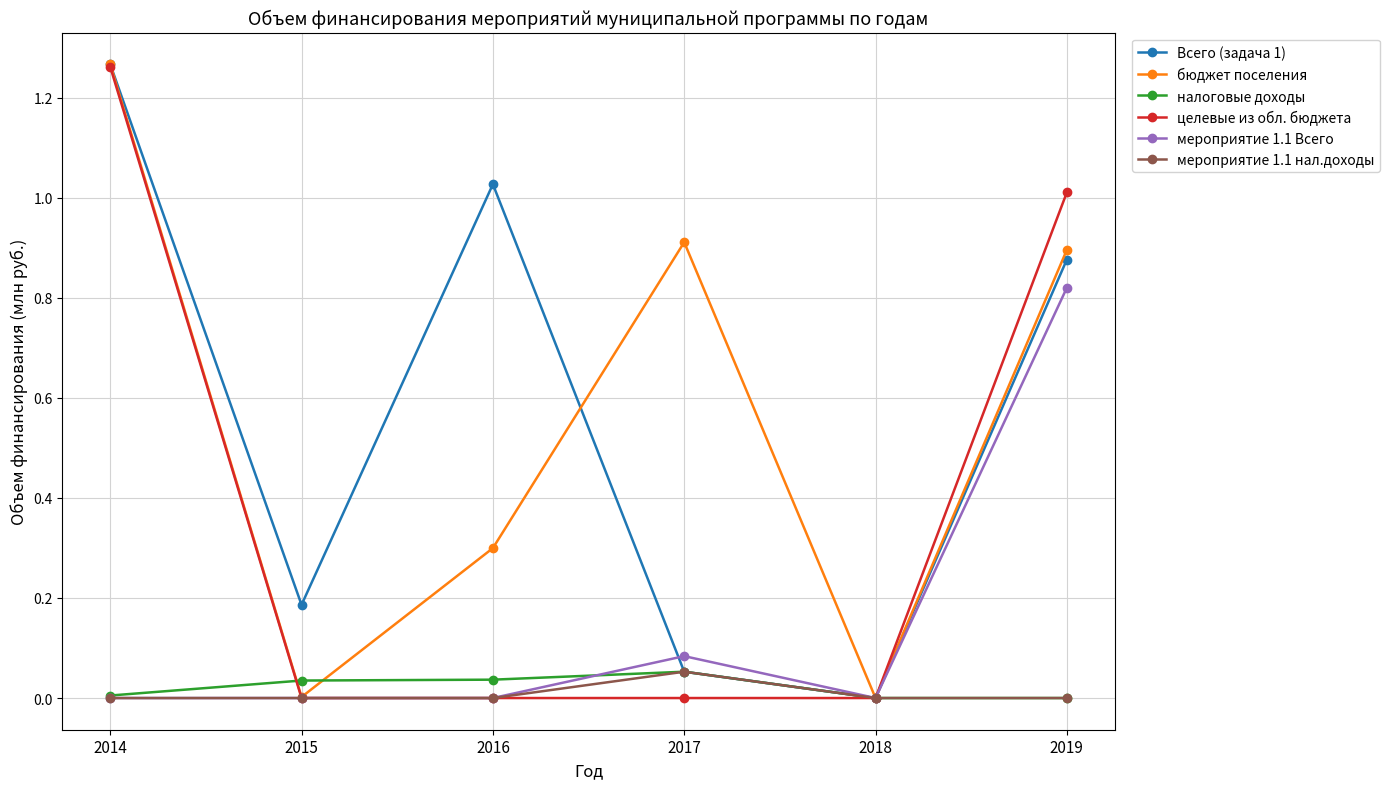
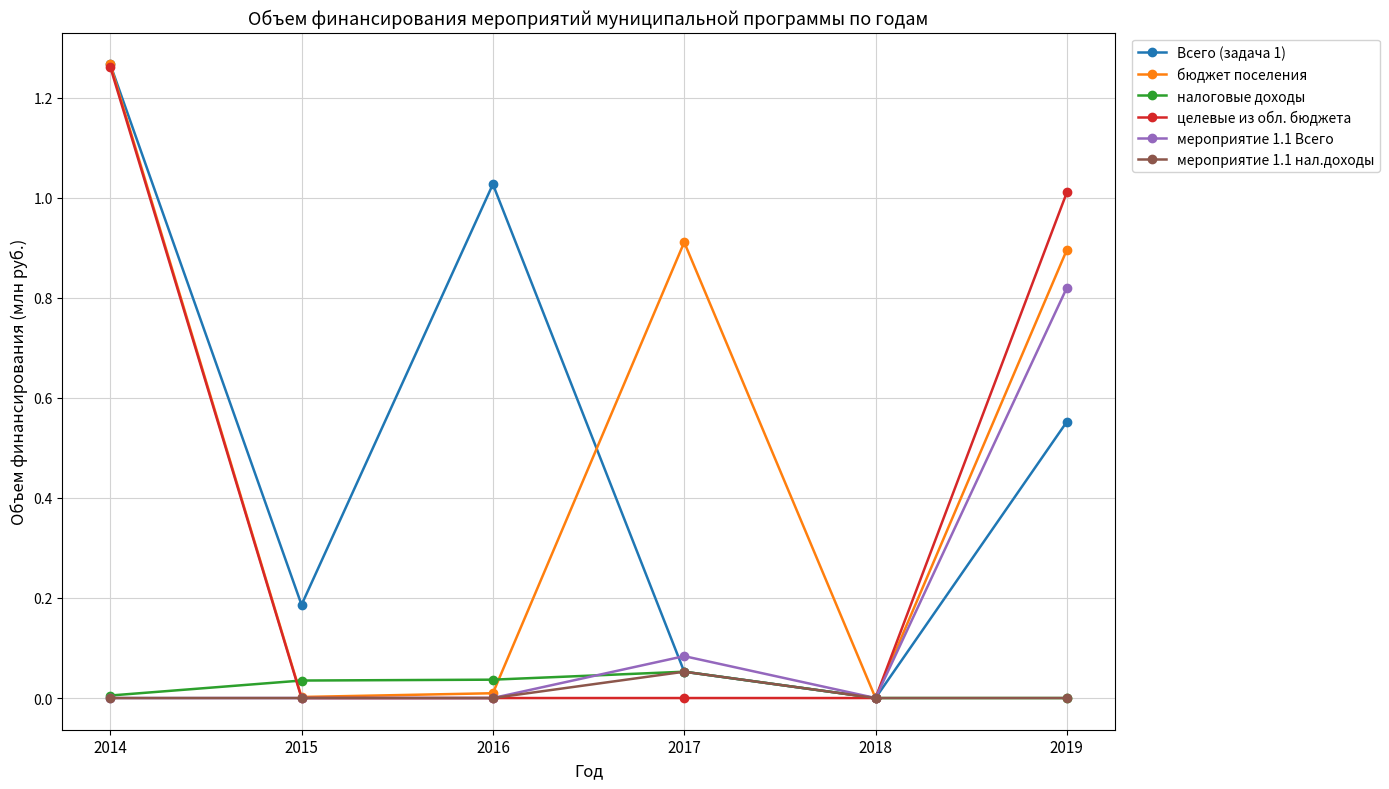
  {
    "Всего (задача 1)": {
      "2015": 0.19,
      "2016": 1.03,
-     "2019": 0.88
+     "2019": 0.55
    },
    "бюджет поселения": {
-     "2016": 0.30,
+     "2016": 0.01,
      "2017": 0.91,
      "2019": 0.90
    },
    "налоговые доходы": {
      "2015": 0.03,
      "2016": 0.04
    },
    "целевые из обл. бюджета": {
      "2017": 0.00,
      "2019": 1.01
    },
    "мероприятие 1.1 Всего": {
      "2017": 0.08,
      "2019": 0.82
    }
  }
